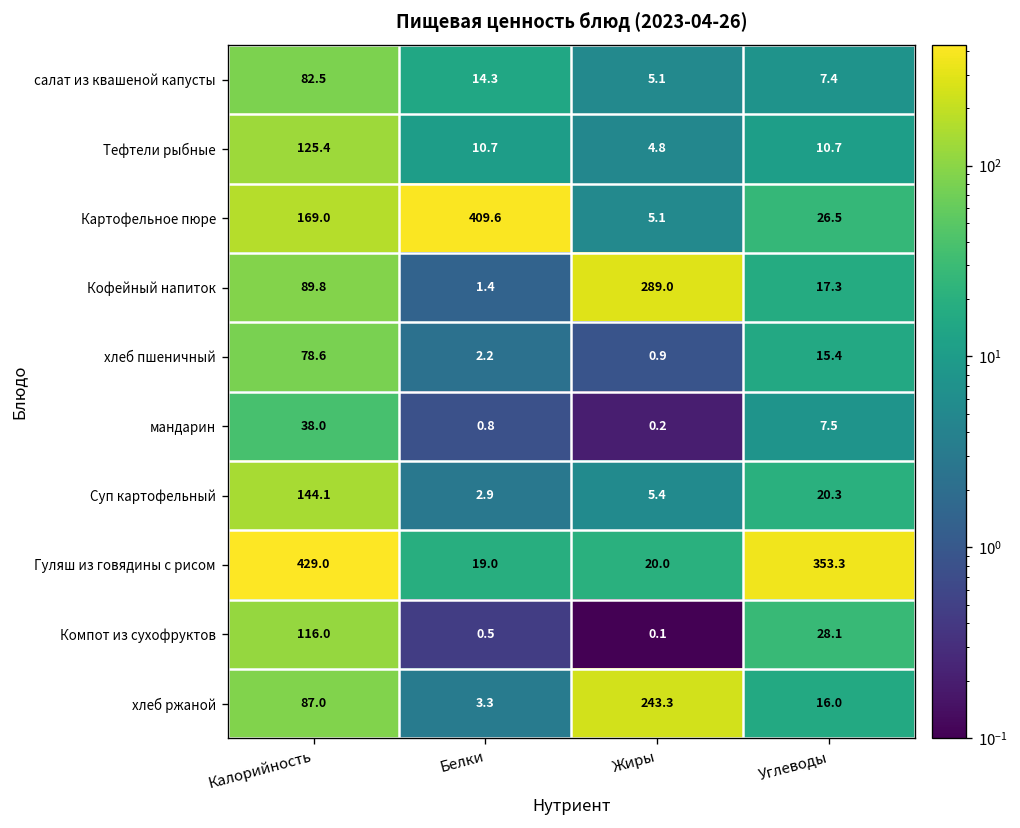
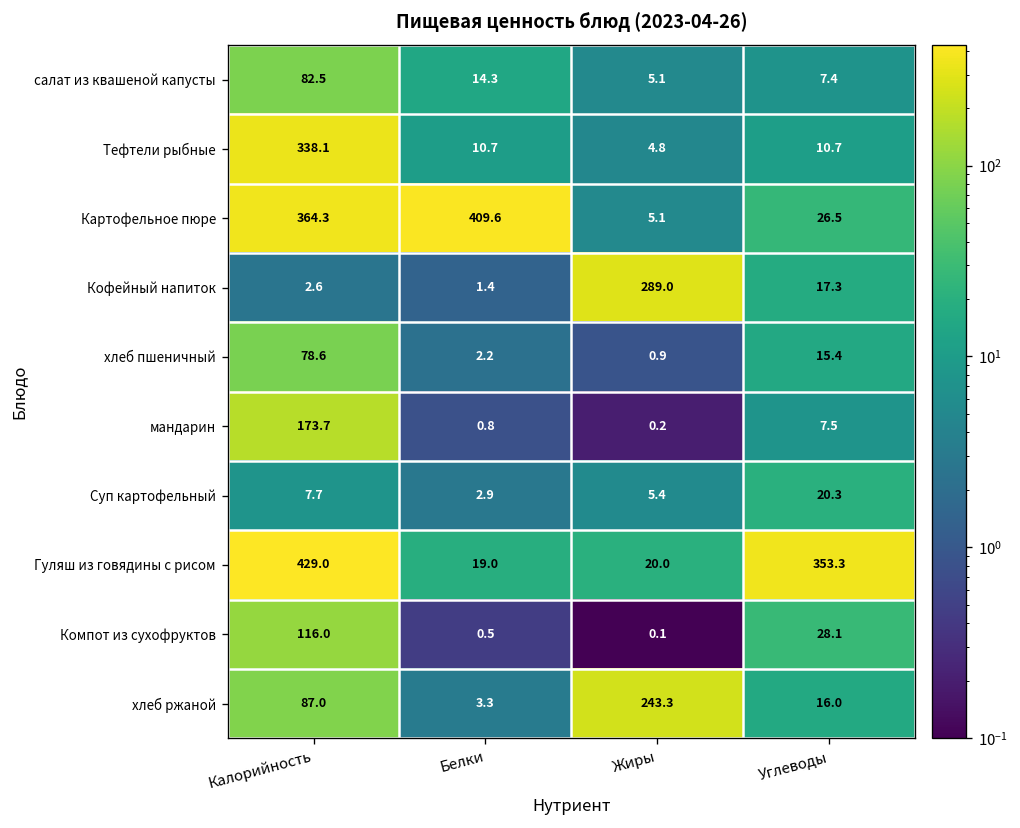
  {
    "салат из квашеной капусты": {
      "Калорийность": 82.5,
      "Белки": 14.3,
      "Жиры": 5.1,
      "Углеводы": 7.4
    },
    "Тефтели рыбные": {
-     "Калорийность": 125.4,
+     "Калорийность": 338.1,
      "Белки": 10.7,
      "Жиры": 4.8,
      "Углеводы": 10.7
    },
    "Картофельное пюре": {
-     "Калорийность": 169.0,
+     "Калорийность": 364.3,
      "Белки": 409.6,
      "Жиры": 5.1,
      "Углеводы": 26.5
    },
    "Кофейный напиток": {
-     "Калорийность": 89.8,
+     "Калорийность": 2.6,
      "Белки": 1.4,
      "Жиры": 289.0,
      "Углеводы": 17.3
    },
    "хлеб пшеничный": {
      "Калорийность": 78.6,
      "Белки": 2.2,
      "Жиры": 0.9,
      "Углеводы": 15.4
    },
    "мандарин": {
-     "Калорийность": 38.0,
+     "Калорийность": 173.7,
      "Белки": 0.8,
      "Жиры": 0.2,
      "Углеводы": 7.5
    },
    "Суп картофельный": {
-     "Калорийность": 144.1,
+     "Калорийность": 7.7,
      "Белки": 2.9,
      "Жиры": 5.4,
      "Углеводы": 20.3
    },
    "Гуляш из говядины с рисом": {
      "Калорийность": 429.0,
      "Белки": 19.0,
      "Жиры": 20.0,
      "Углеводы": 353.3
    },
    "Компот из сухофруктов": {
      "Калорийность": 116.0,
      "Белки": 0.5,
      "Жиры": 0.1,
      "Углеводы": 28.1
    },
    "хлеб ржаной": {
      "Калорийность": 87.0,
      "Белки": 3.3,
      "Жиры": 243.3,
      "Углеводы": 16.0
    }
  }
